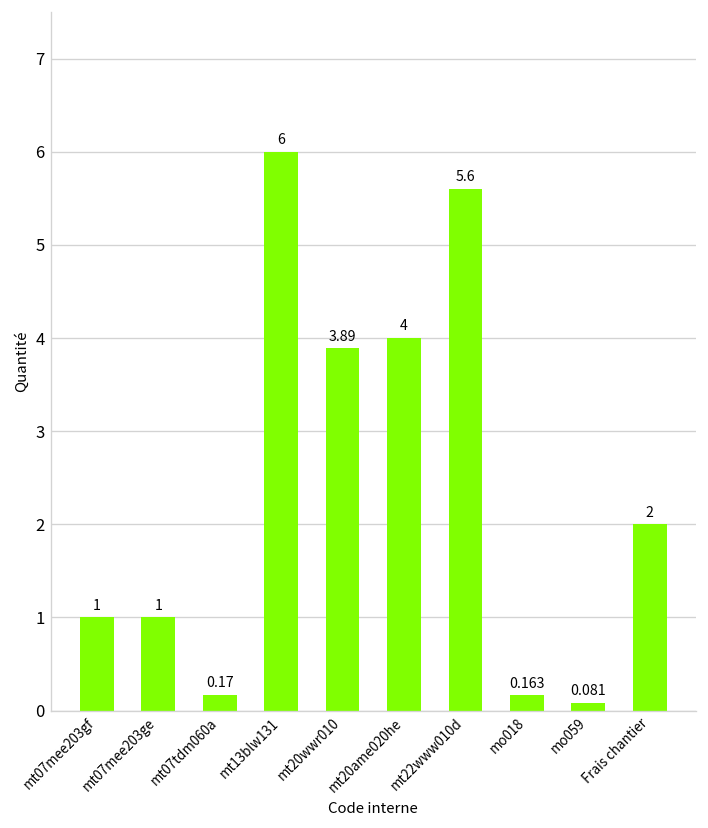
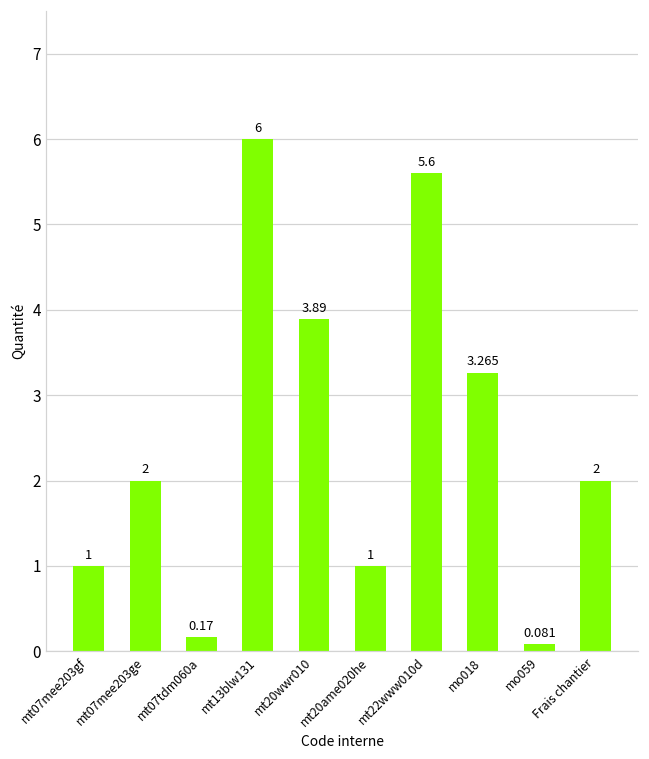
  {
    "mt07mee203gf": 1,
-   "mt07mee203ge": 1,
+   "mt07mee203ge": 2,
    "mt07tdm060a": 0.17,
    "mt13blw131": 6,
    "mt20wwr010": 3.89,
-   "mt20ame020he": 4,
+   "mt20ame020he": 1,
    "mt22www010d": 5.6,
-   "mo018": 0.163,
+   "mo018": 3.265,
    "mo059": 0.081,
    "Frais chantier": 2
  }
